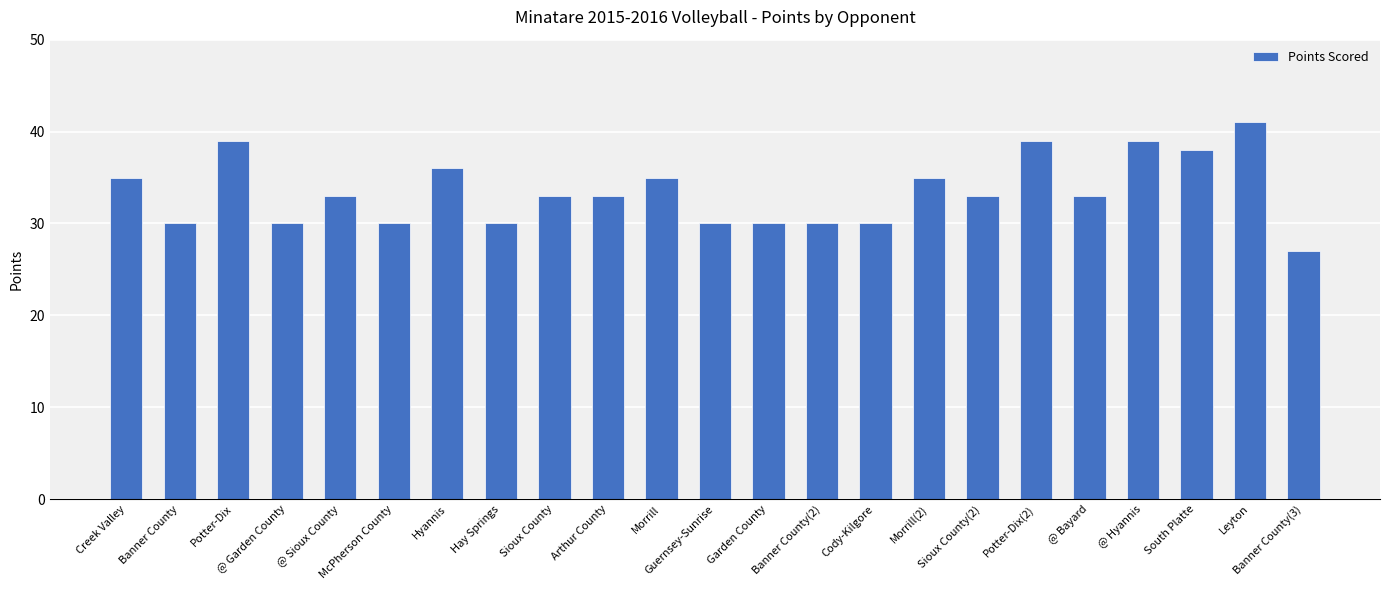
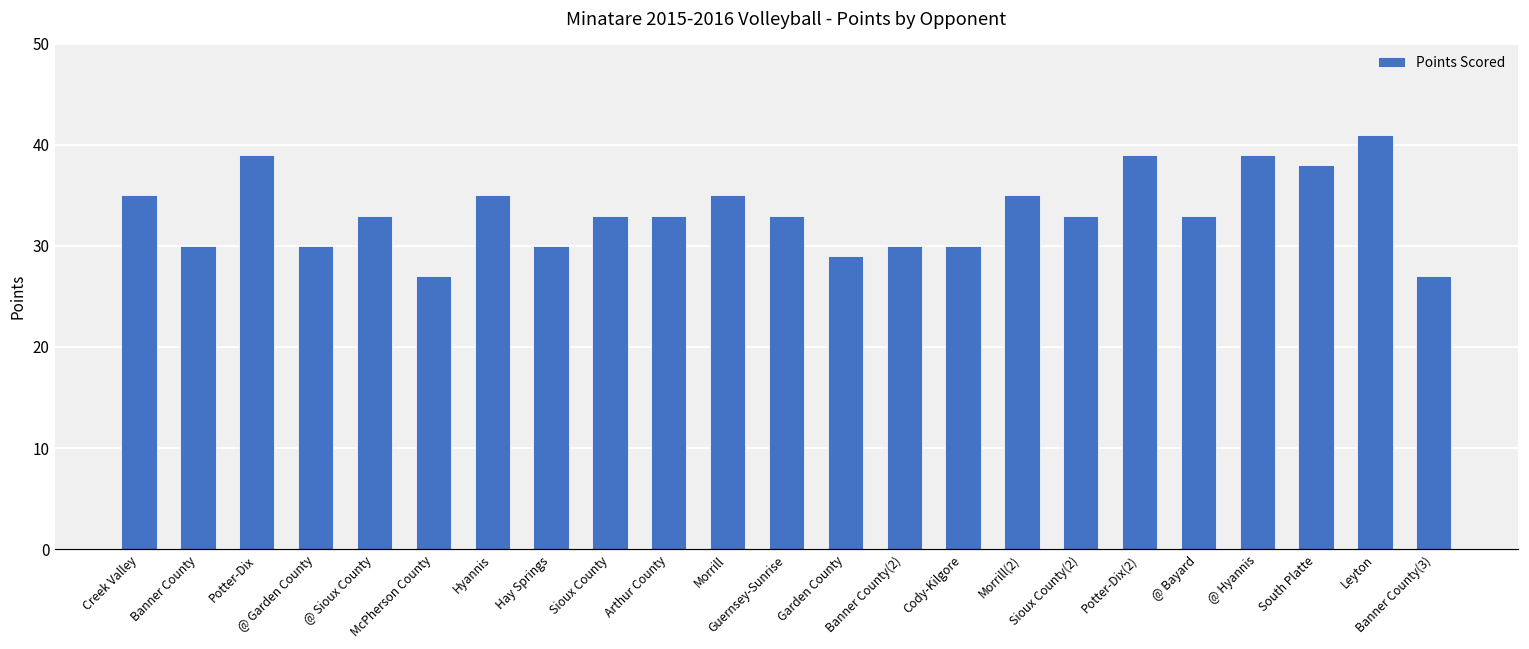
  {
    "Creek Valley": 35,
    "Banner County": 30,
    "Potter-Dix": 39,
    "@ Garden County": 30,
    "@ Sioux County": 33,
-   "McPherson County": 30,
-   "Hyannis": 36,
+   "McPherson County": 27,
+   "Hyannis": 35,
    "Hay Springs": 30,
    "Sioux County": 33,
    "Arthur County": 33,
    "Morrill": 35,
-   "Guernsey-Sunrise": 30,
-   "Garden County": 30,
+   "Guernsey-Sunrise": 33,
+   "Garden County": 29,
    "Banner County(2)": 30,
    "Cody-Kilgore": 30,
    "Morrill(2)": 35,
    "Sioux County(2)": 33,
    "Potter-Dix(2)": 39,
    "@ Bayard": 33,
    "@ Hyannis": 39,
    "South Platte": 38,
    "Leyton": 41,
    "Banner County(3)": 27
  }
